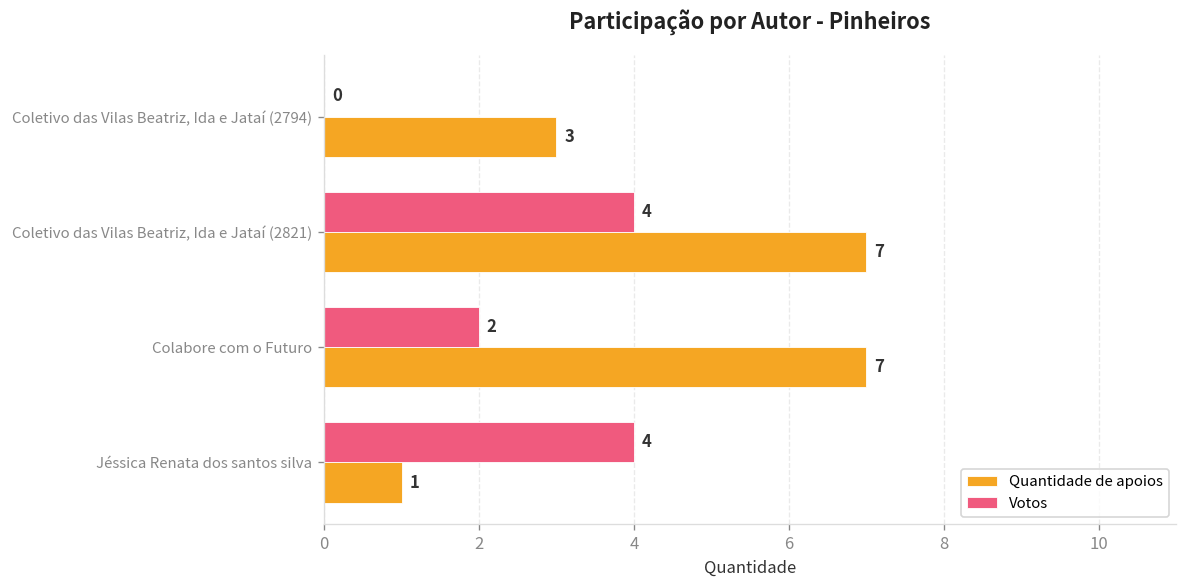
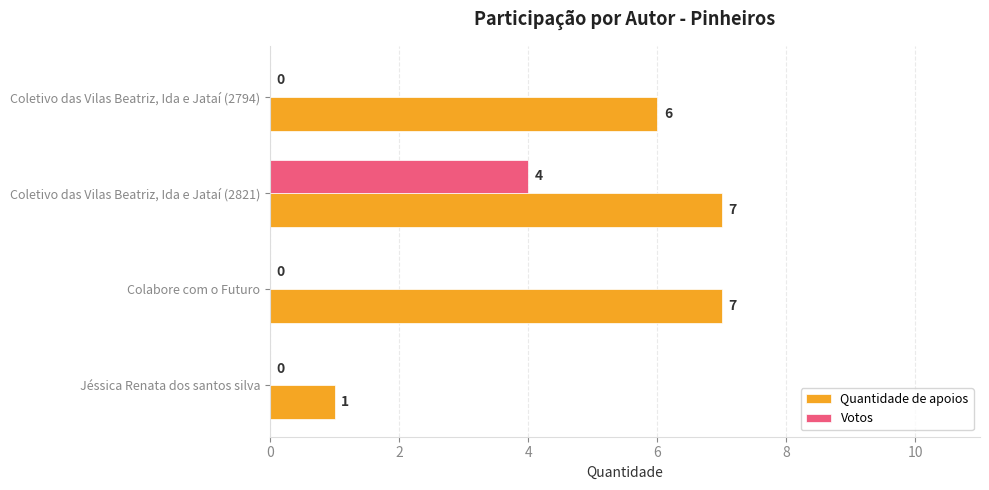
  {
    "Quantidade de apoios": {
-     "Coletivo das Vilas Beatriz, Ida e Jataí (2794)": 3,
+     "Coletivo das Vilas Beatriz, Ida e Jataí (2794)": 6,
      "Coletivo das Vilas Beatriz, Ida e Jataí (2821)": 7,
      "Colabore com o Futuro": 7,
      "Jéssica Renata dos santos silva": 1
    },
    "Votos": {
      "Coletivo das Vilas Beatriz, Ida e Jataí (2794)": 0,
      "Coletivo das Vilas Beatriz, Ida e Jataí (2821)": 4,
-     "Colabore com o Futuro": 2,
-     "Jéssica Renata dos santos silva": 4
+     "Colabore com o Futuro": 0,
+     "Jéssica Renata dos santos silva": 0
    }
  }
